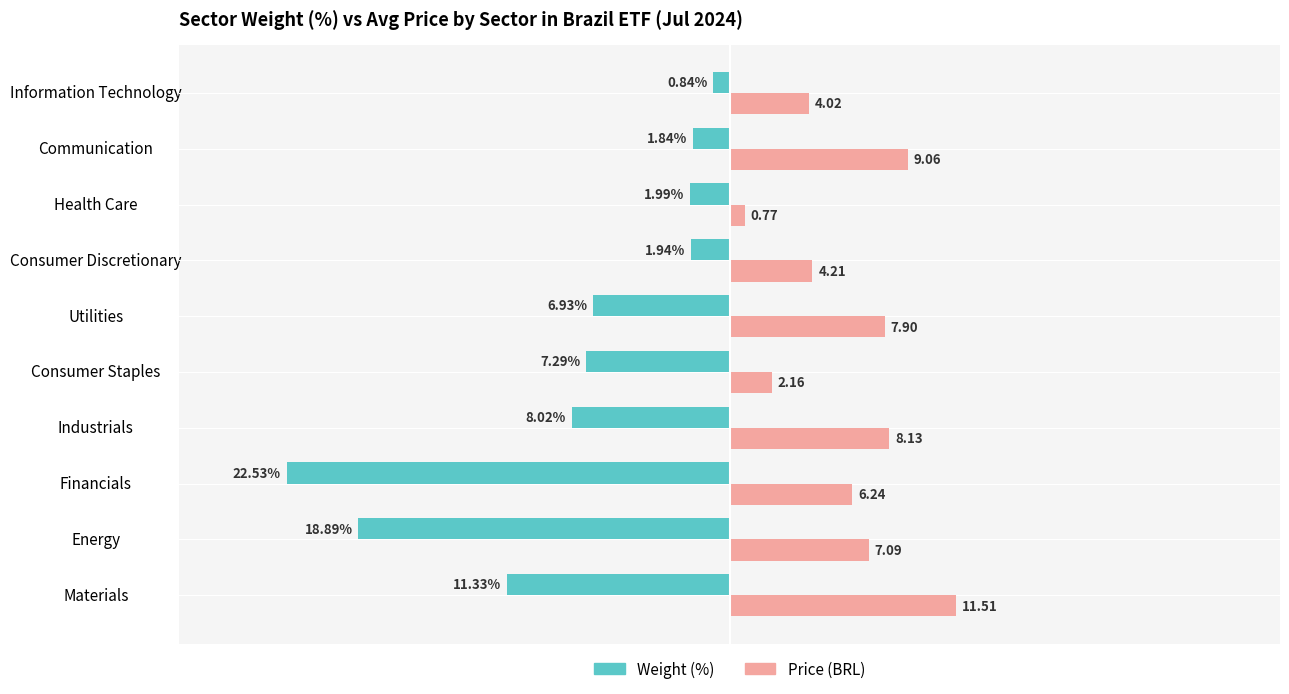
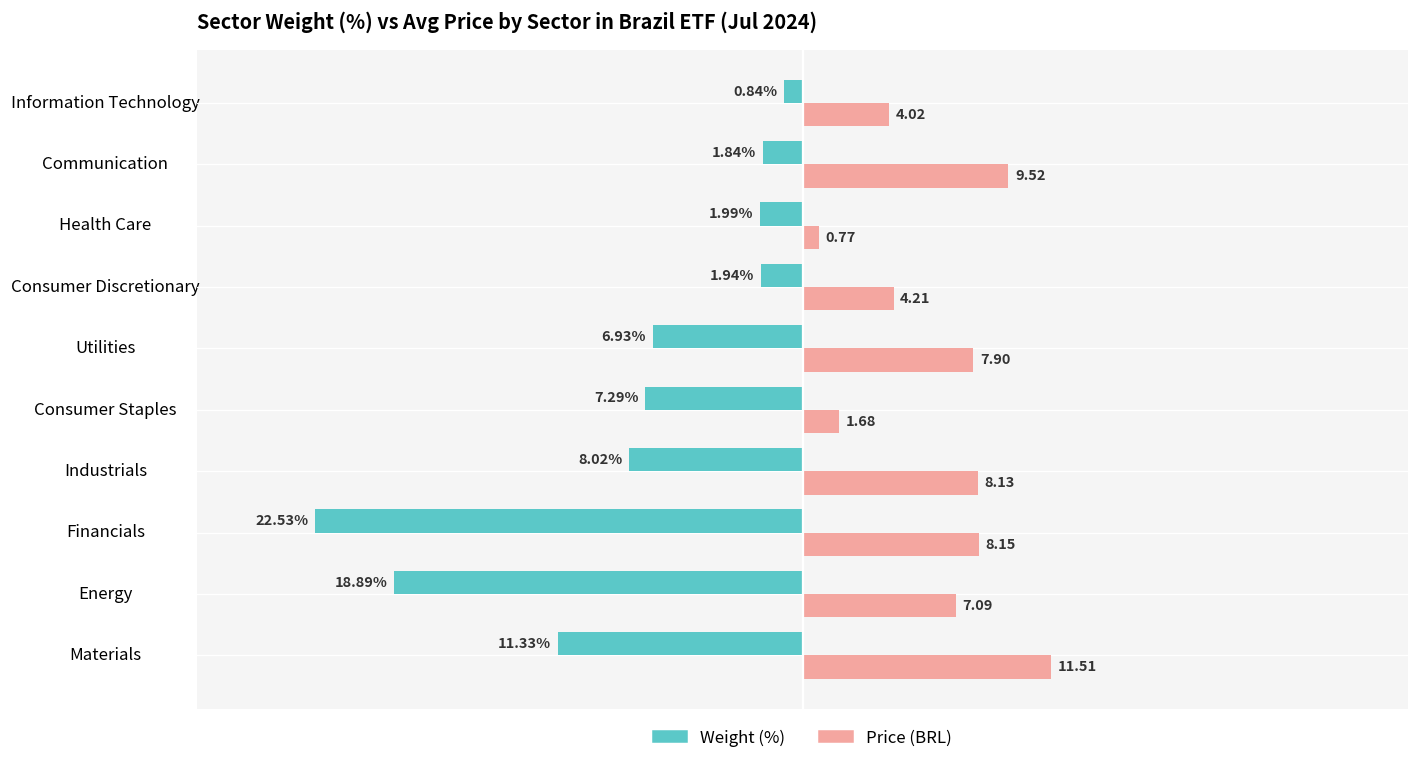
  {
    "Price (BRL)": {
      "Information Technology": 4.02,
-     "Communication": 9.06,
+     "Communication": 9.52,
      "Health Care": 0.77,
      "Consumer Discretionary": 4.21,
      "Utilities": 7.90,
-     "Consumer Staples": 2.16,
+     "Consumer Staples": 1.68,
      "Industrials": 8.13,
-     "Financials": 6.24,
+     "Financials": 8.15,
      "Energy": 7.09,
      "Materials": 11.51
    }
  }
